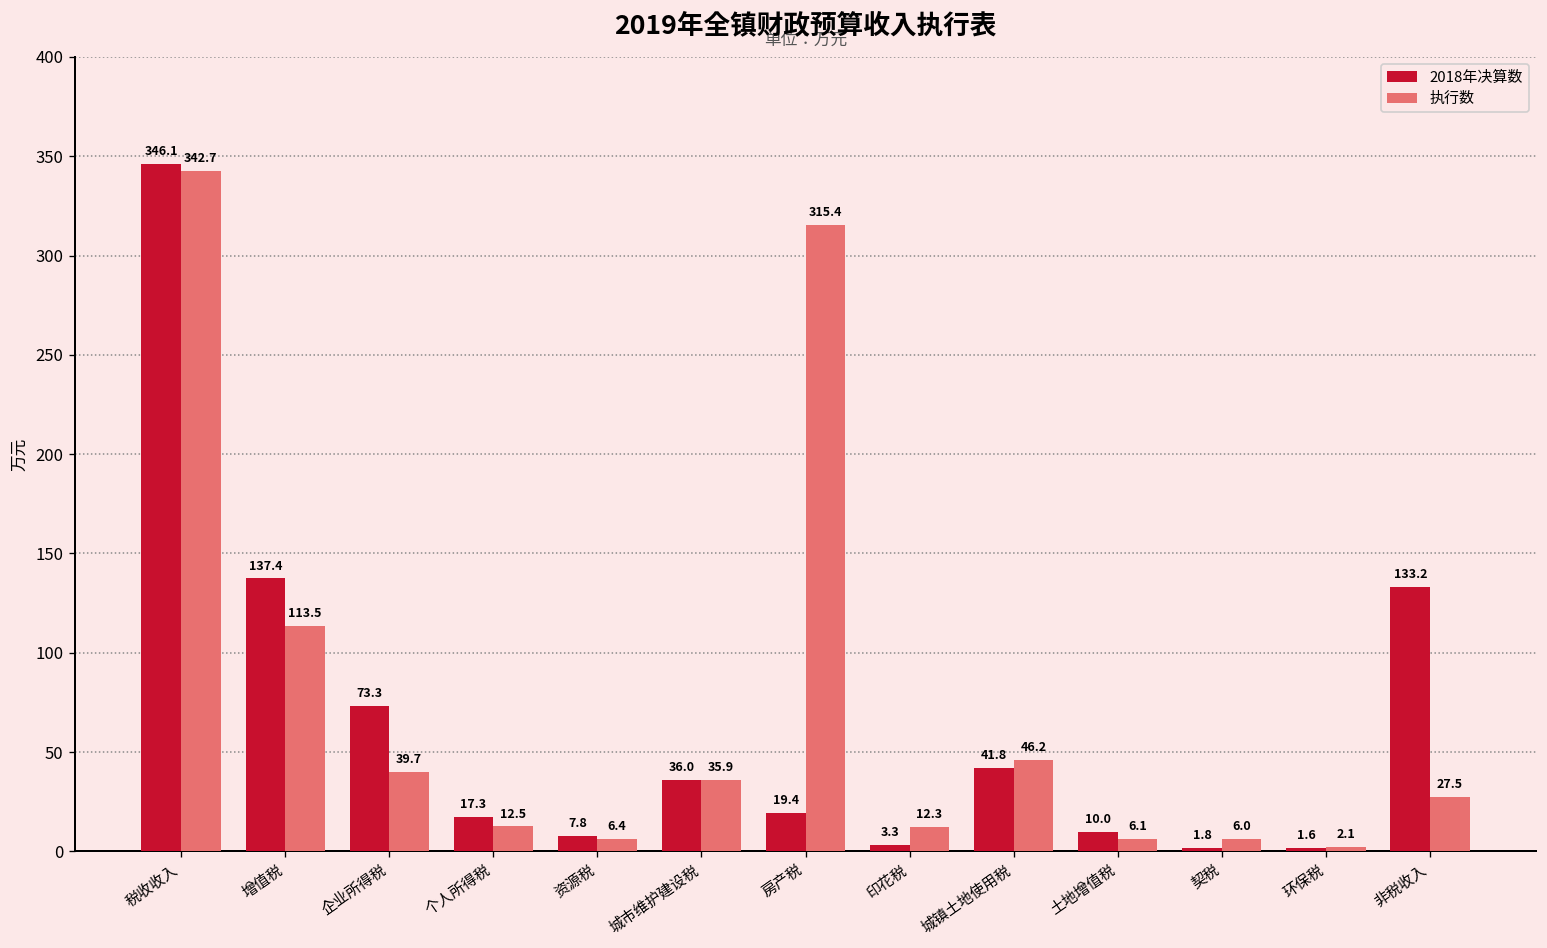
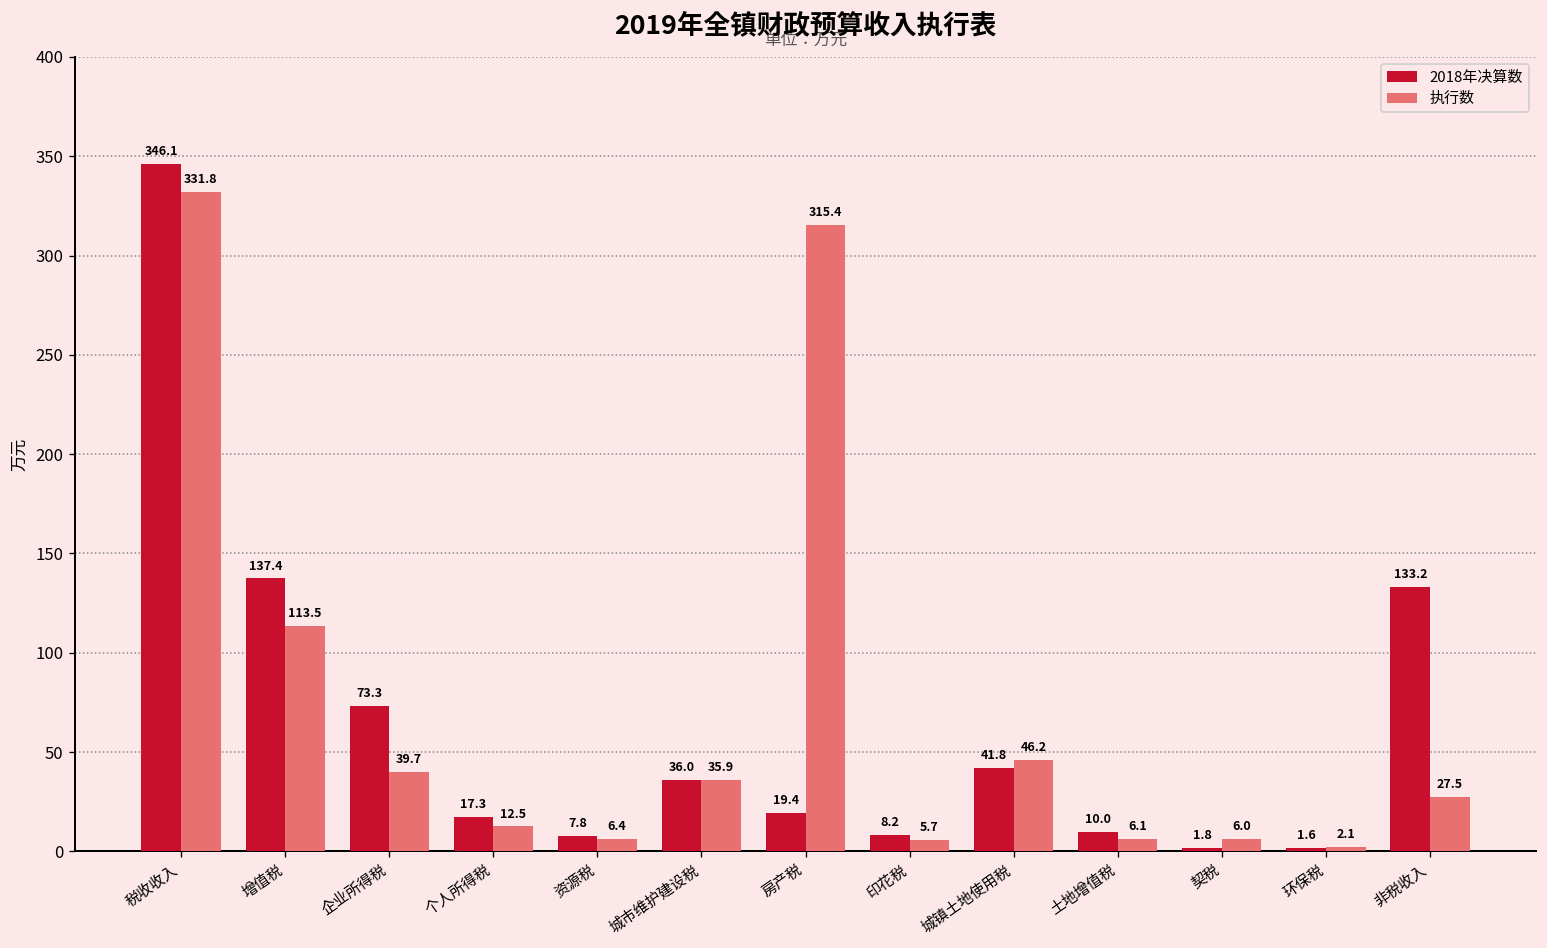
  {
    "2018年决算数": {
      "税收收入": 346.1,
      "增值税": 137.4,
      "企业所得税": 73.3,
      "个人所得税": 17.3,
      "资源税": 7.8,
      "城市维护建设税": 36.0,
      "房产税": 19.4,
-     "印花税": 3.3,
+     "印花税": 8.2,
      "城镇土地使用税": 41.8,
      "土地增值税": 10.0,
      "契税": 1.8,
      "环保税": 1.6,
      "非税收入": 133.2
    },
    "执行数": {
-     "税收收入": 342.7,
+     "税收收入": 331.8,
      "增值税": 113.5,
      "企业所得税": 39.7,
      "个人所得税": 12.5,
      "资源税": 6.4,
      "城市维护建设税": 35.9,
      "房产税": 315.4,
-     "印花税": 12.3,
+     "印花税": 5.7,
      "城镇土地使用税": 46.2,
      "土地增值税": 6.1,
      "契税": 6.0,
      "环保税": 2.1,
      "非税收入": 27.5
    }
  }
